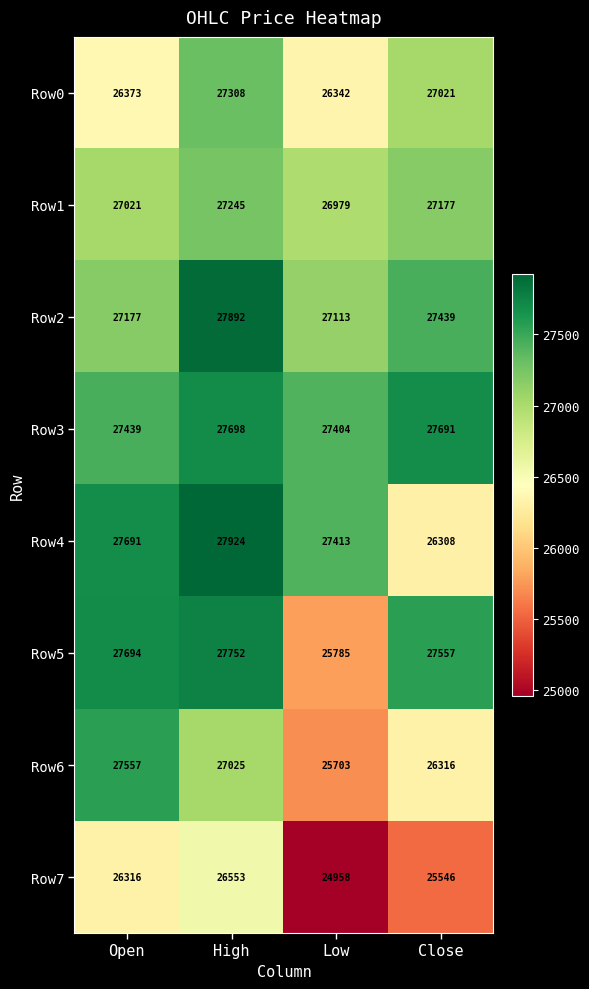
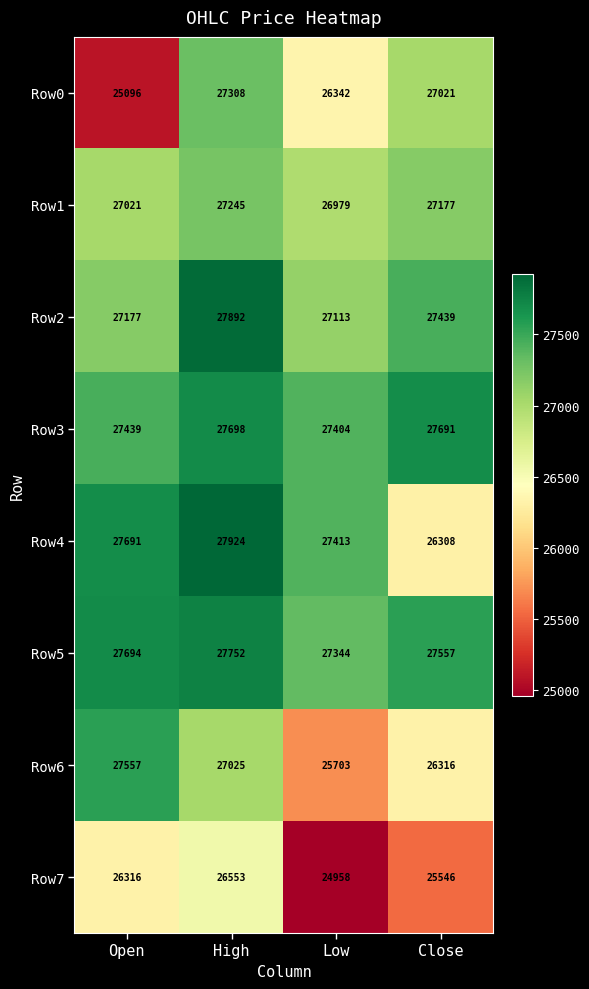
  {
    "Row0": {
-     "Open": 26373,
+     "Open": 25096,
      "High": 27308,
      "Low": 26342,
      "Close": 27021
    },
    "Row1": {
      "Open": 27021,
      "High": 27245,
      "Low": 26979,
      "Close": 27177
    },
    "Row2": {
      "Open": 27177,
      "High": 27892,
      "Low": 27113,
      "Close": 27439
    },
    "Row3": {
      "Open": 27439,
      "High": 27698,
      "Low": 27404,
      "Close": 27691
    },
    "Row4": {
      "Open": 27691,
      "High": 27924,
      "Low": 27413,
      "Close": 26308
    },
    "Row5": {
      "Open": 27694,
      "High": 27752,
-     "Low": 25785,
+     "Low": 27344,
      "Close": 27557
    },
    "Row6": {
      "Open": 27557,
      "High": 27025,
      "Low": 25703,
      "Close": 26316
    },
    "Row7": {
      "Open": 26316,
      "High": 26553,
      "Low": 24958,
      "Close": 25546
    }
  }
